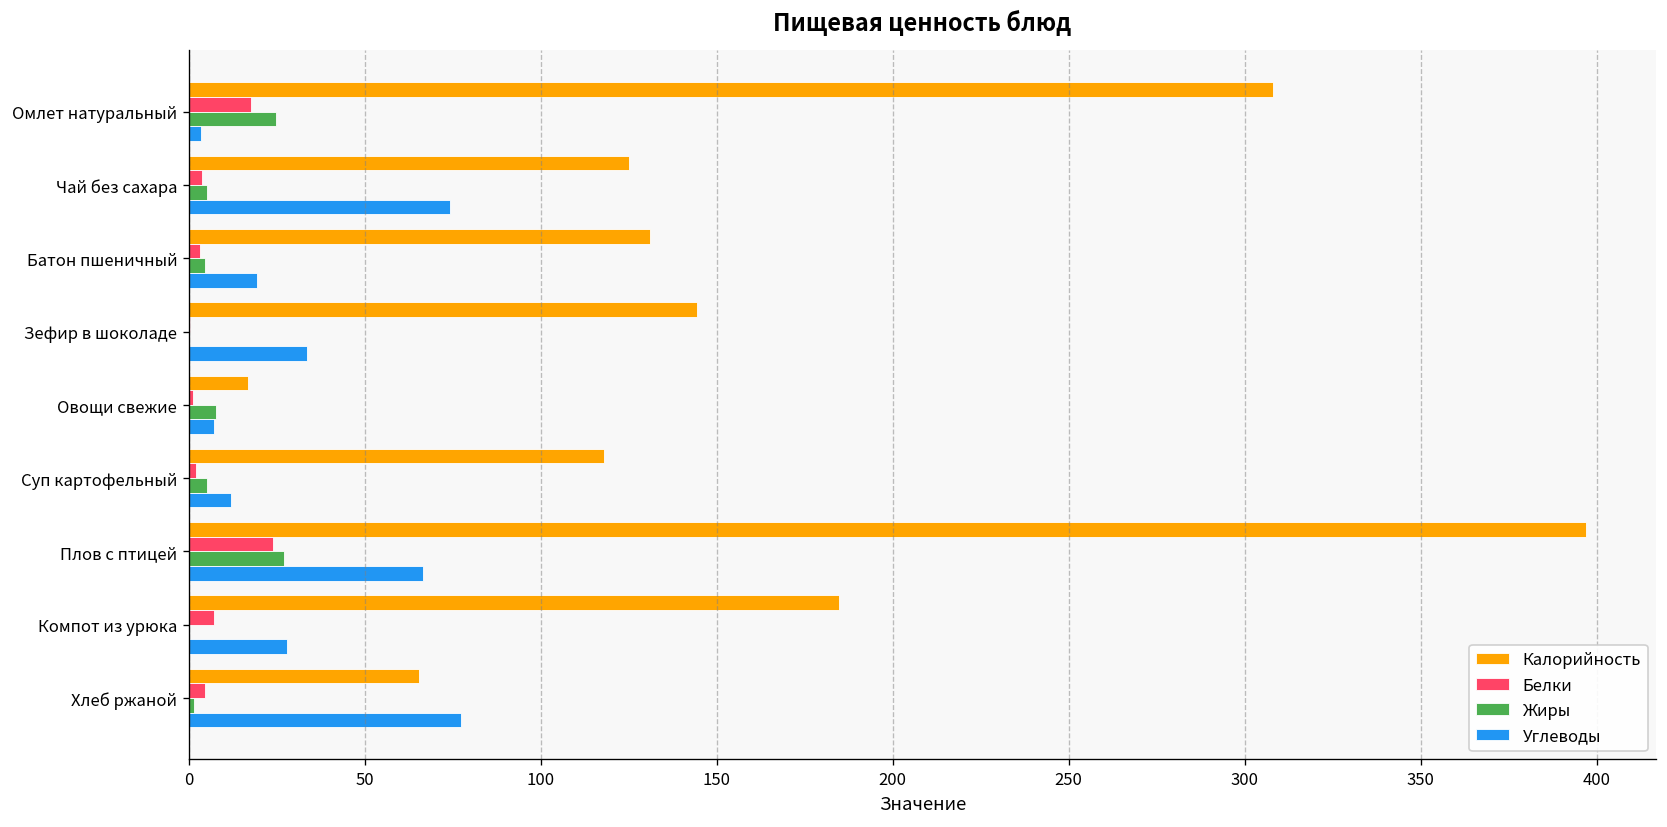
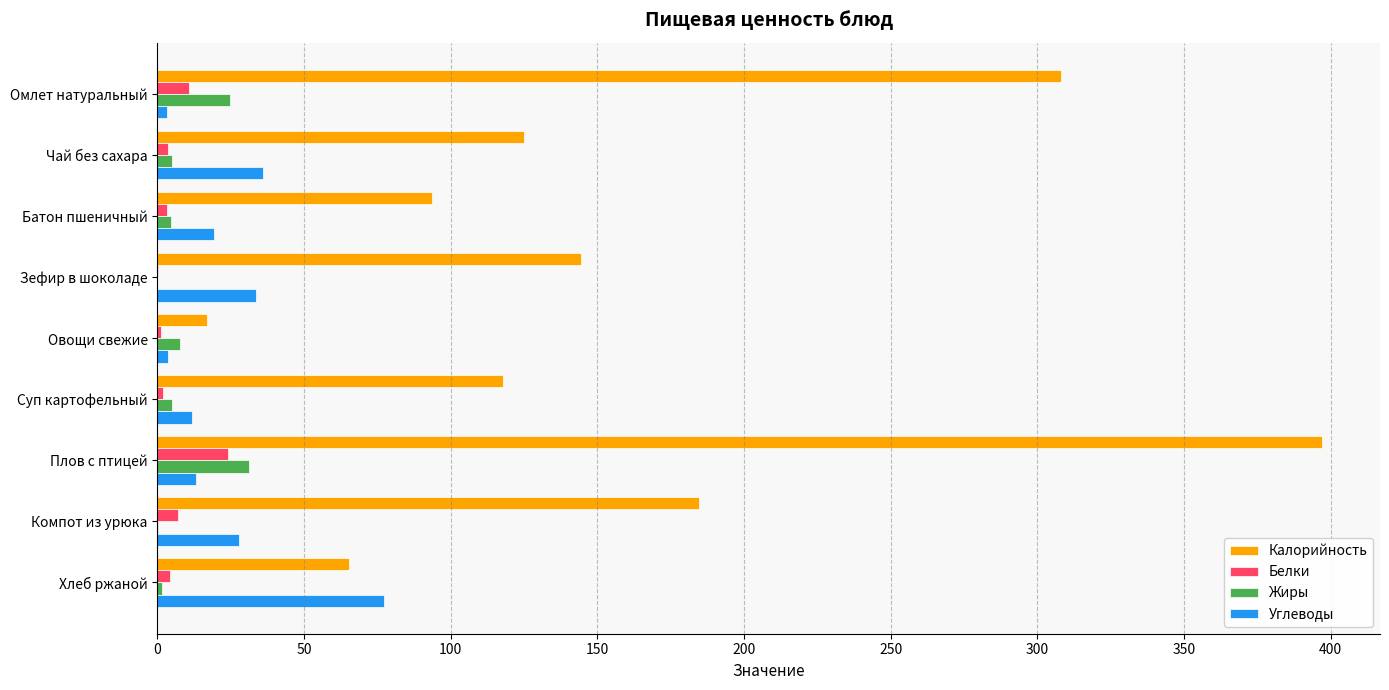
  {
    "Калорийность": {
      "Омлет натуральный": 308,
      "Чай без сахара": 125,
-     "Батон пшеничный": 131,
+     "Батон пшеничный": 94,
      "Зефир в шоколаде": 145,
      "Овощи свежие": 17,
      "Суп картофельный": 118,
      "Плов с птицей": 397,
      "Компот из урюка": 185,
      "Хлеб ржаной": 66
    },
    "Белки": {
-     "Омлет натуральный": 18,
+     "Омлет натуральный": 11,
      "Чай без сахара": 4,
      "Батон пшеничный": 3,
      "Овощи свежие": 1,
      "Суп картофельный": 2,
      "Плов с птицей": 24,
      "Компот из урюка": 7,
      "Хлеб ржаной": 4
    },
    "Жиры": {
      "Омлет натуральный": 25,
      "Чай без сахара": 5,
      "Батон пшеничный": 5,
      "Зефир в шоколаде": 0,
      "Овощи свежие": 8,
      "Суп картофельный": 5,
-     "Плов с птицей": 27,
+     "Плов с птицей": 31,
      "Хлеб ржаной": 2
    },
    "Углеводы": {
      "Омлет натуральный": 3,
-     "Чай без сахара": 74,
+     "Чай без сахара": 36,
      "Батон пшеничный": 19,
      "Зефир в шоколаде": 34,
-     "Овощи свежие": 7,
+     "Овощи свежие": 4,
      "Суп картофельный": 12,
-     "Плов с птицей": 66,
+     "Плов с птицей": 13,
      "Компот из урюка": 28,
      "Хлеб ржаной": 77
    }
  }
